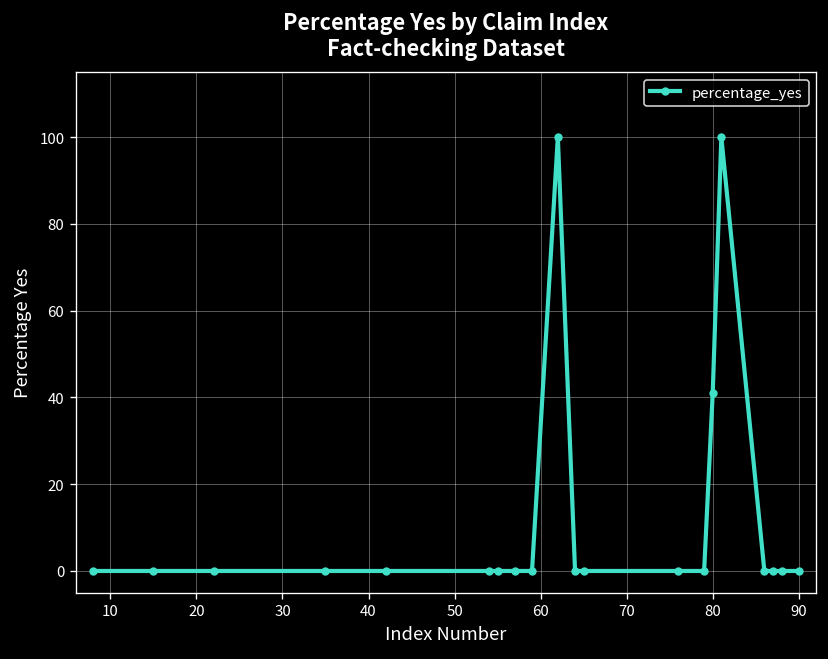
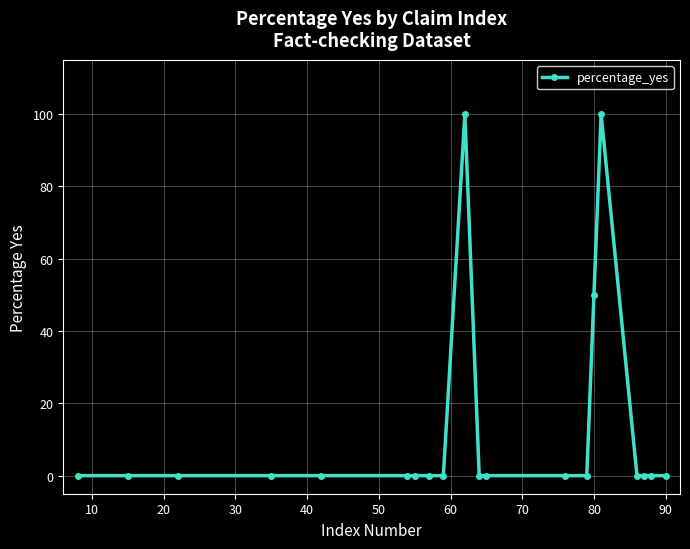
  {
-   "80": 41,
+   "80": 50,
    "90": 0
  }
